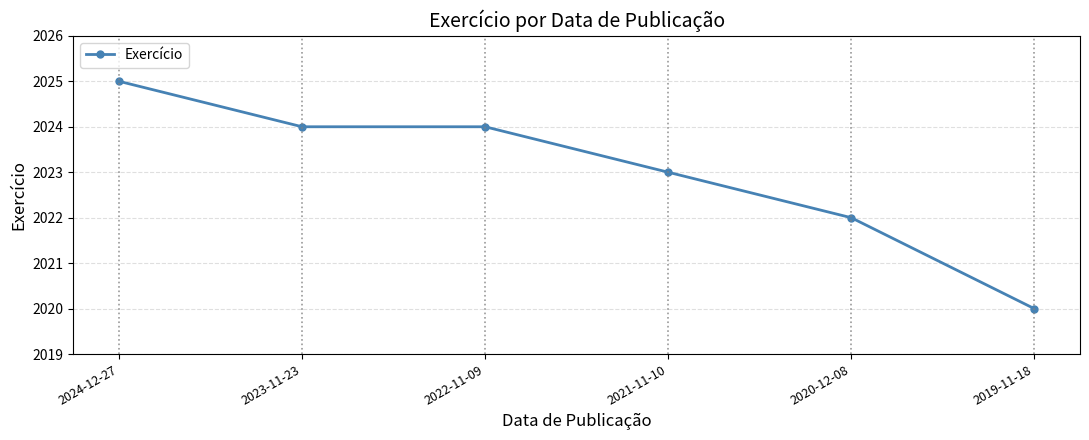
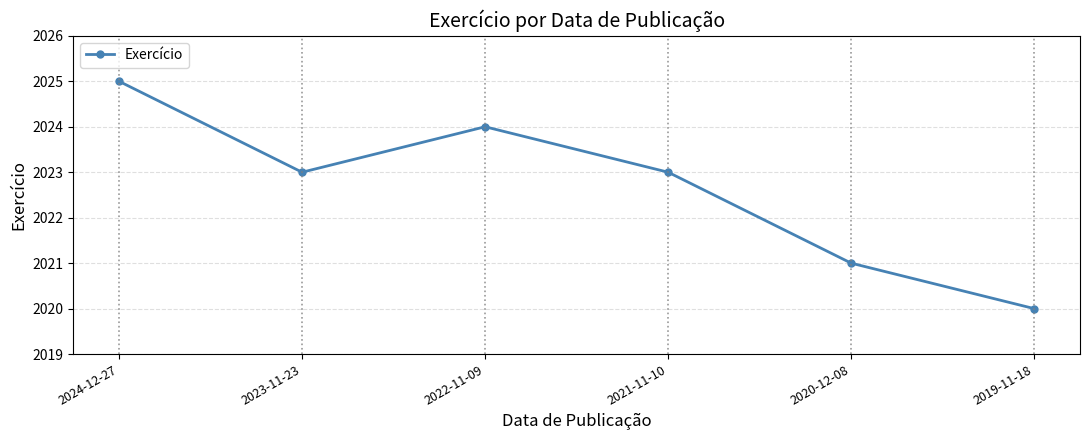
  {
    "2024-12-27": 2025,
-   "2023-11-23": 2024,
+   "2023-11-23": 2023,
    "2022-11-09": 2024,
    "2021-11-10": 2023,
-   "2020-12-08": 2022,
+   "2020-12-08": 2021,
    "2019-11-18": 2020
  }
